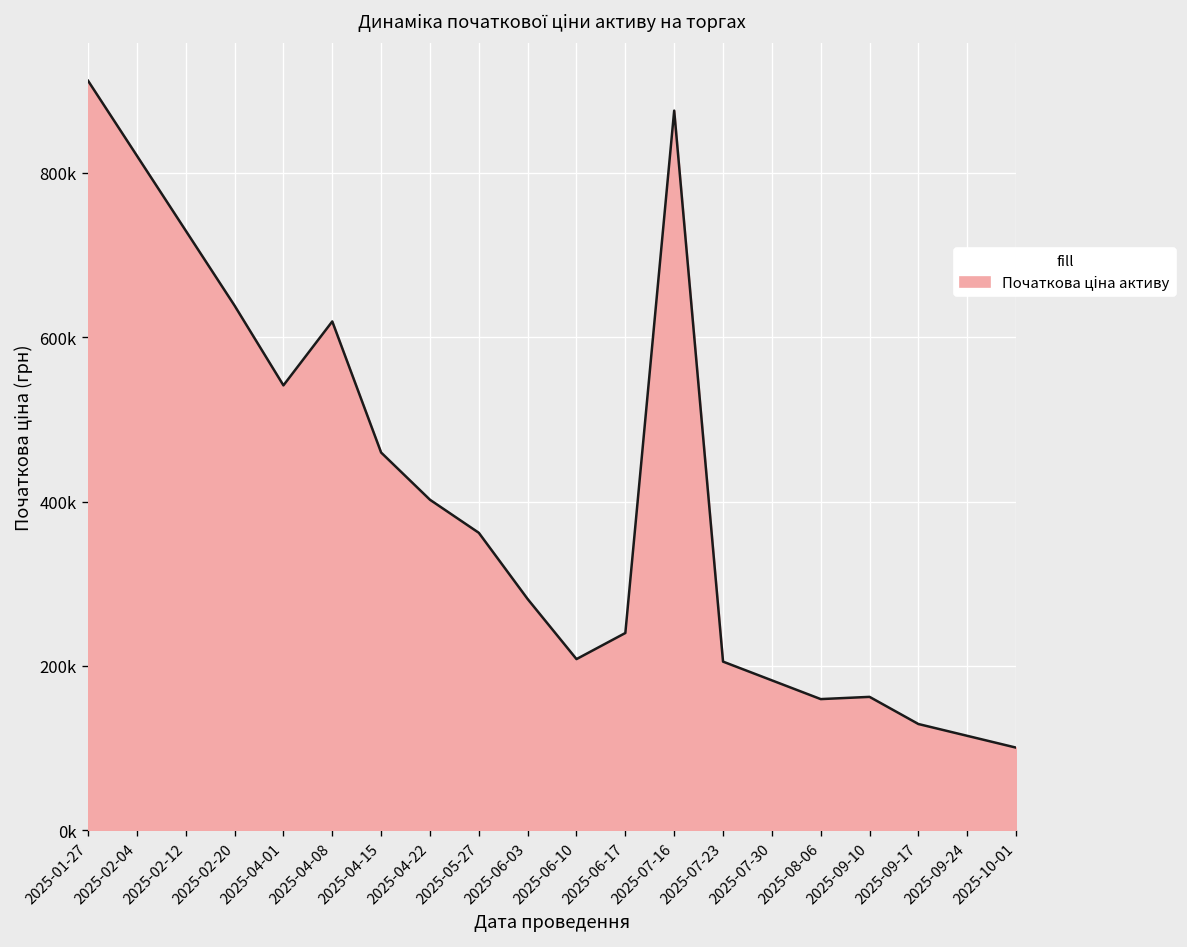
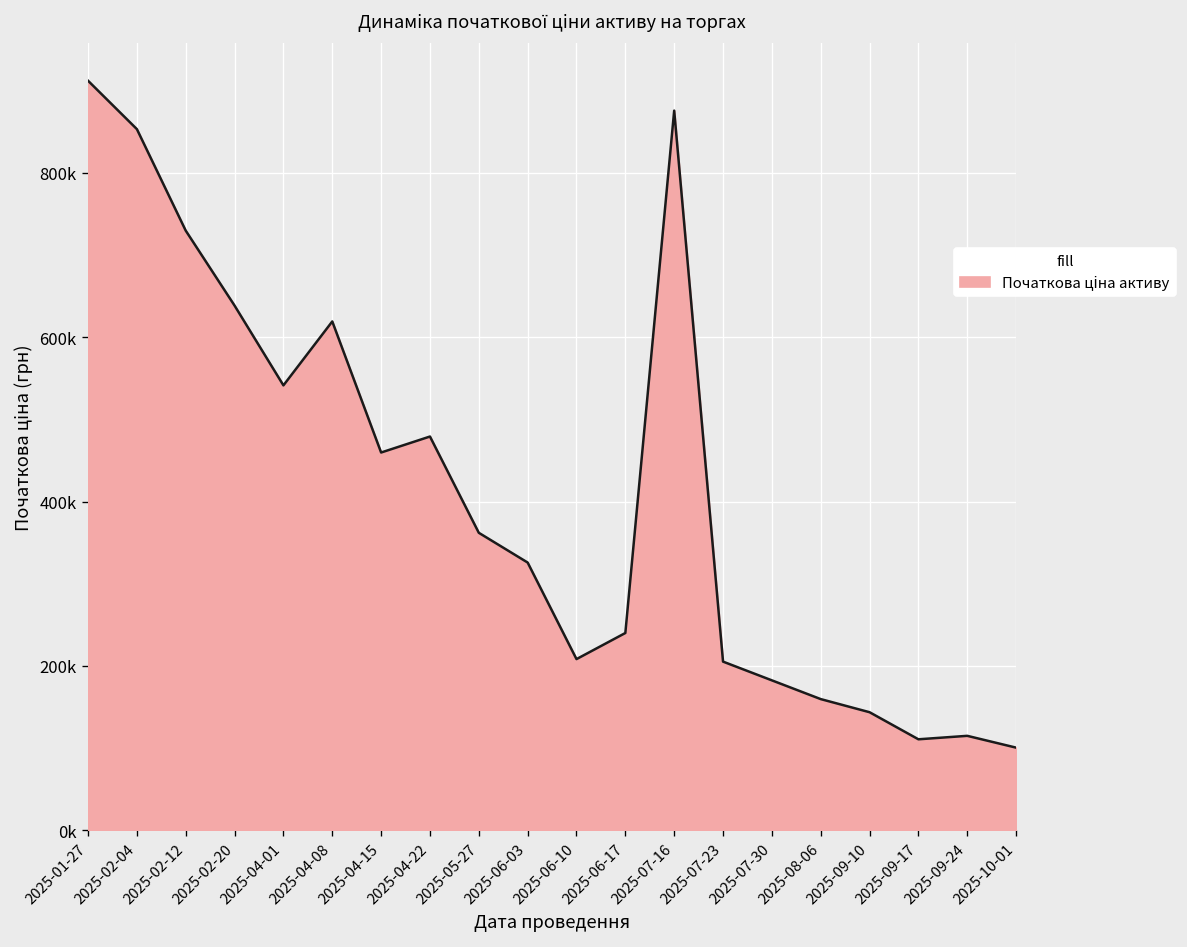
  {
    "2025-01-27": 910000,
-   "2025-02-04": 820000,
+   "2025-02-04": 850000,
    "2025-02-12": 730000,
    "2025-02-20": 640000,
    "2025-04-01": 540000,
    "2025-04-08": 620000,
    "2025-04-15": 460000,
-   "2025-04-22": 400000,
+   "2025-04-22": 480000,
    "2025-05-27": 360000,
-   "2025-06-03": 280000,
+   "2025-06-03": 330000,
    "2025-06-10": 210000,
    "2025-06-17": 240000,
    "2025-07-16": 880000,
    "2025-07-23": 210000,
    "2025-07-30": 180000,
    "2025-08-06": 160000,
-   "2025-09-10": 160000,
-   "2025-09-17": 130000,
+   "2025-09-10": 140000,
+   "2025-09-17": 110000,
    "2025-09-24": 110000,
    "2025-10-01": 100000
  }
